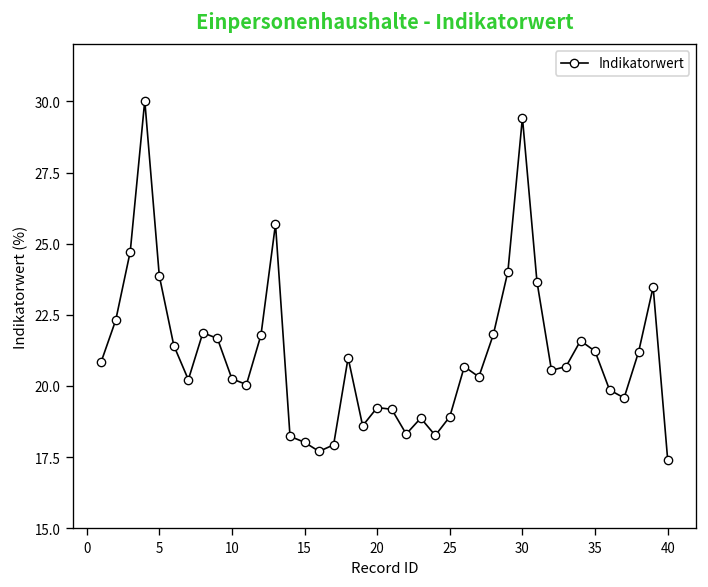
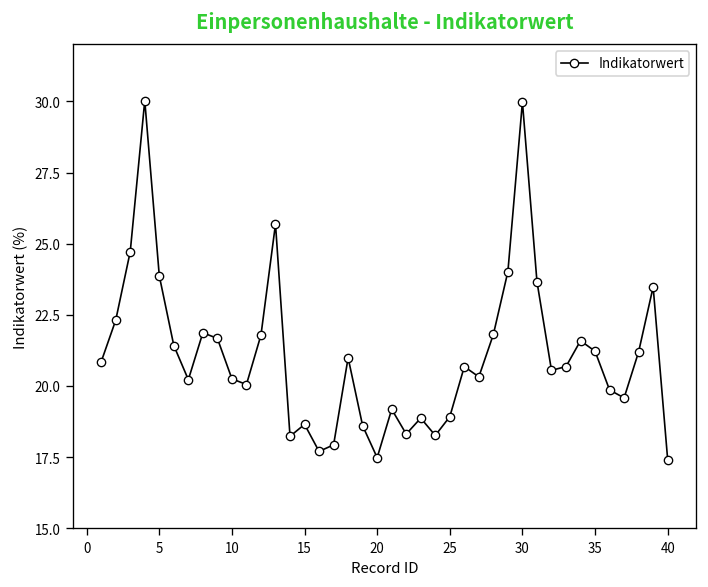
  {
    "5": 23.9,
    "10": 20.3,
-   "15": 18.0,
-   "20": 19.2,
+   "15": 18.7,
+   "20": 17.5,
    "25": 18.9,
-   "30": 29.4,
+   "30": 30.0,
    "35": 21.2,
    "40": 17.4
  }
